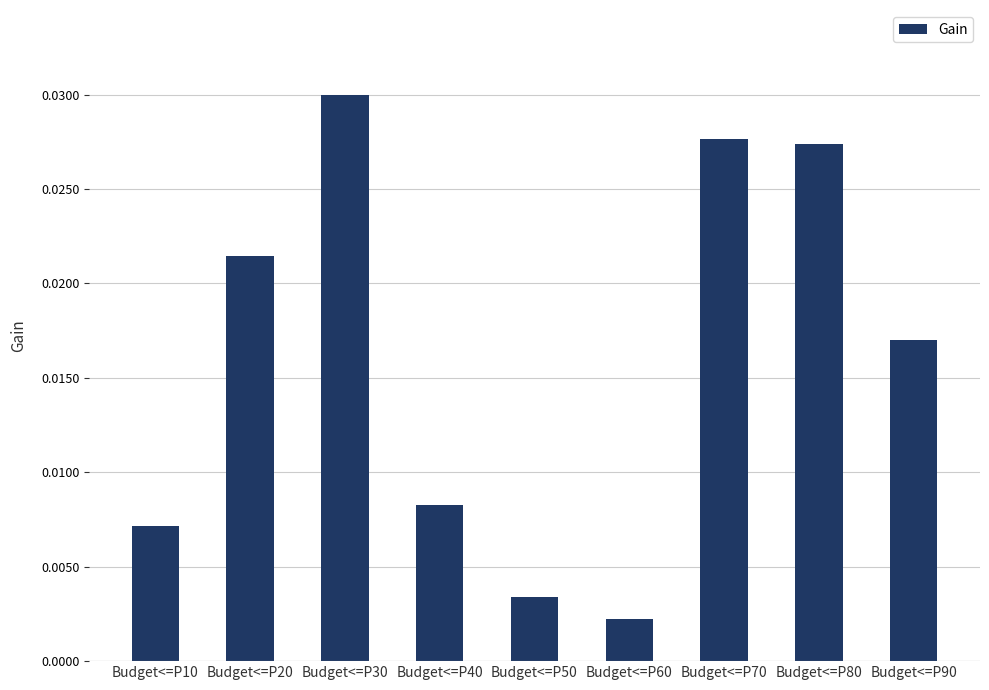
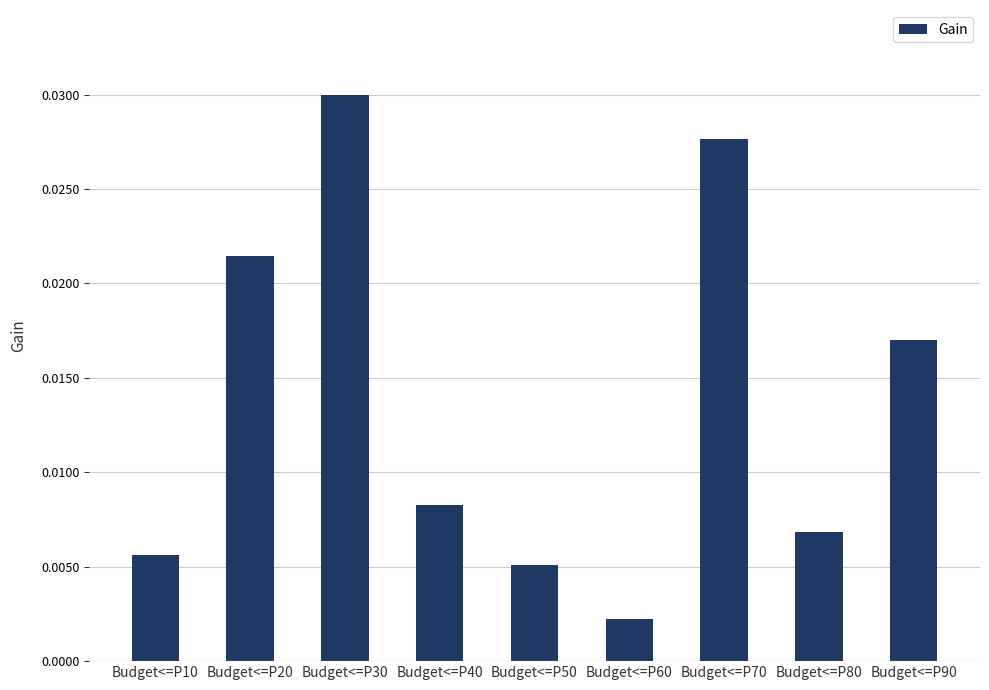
  {
-   "Budget<=P10": 0.0072,
+   "Budget<=P10": 0.0056,
    "Budget<=P20": 0.0214,
    "Budget<=P30": 0.0300,
    "Budget<=P40": 0.0083,
-   "Budget<=P50": 0.0034,
+   "Budget<=P50": 0.0051,
    "Budget<=P60": 0.0022,
    "Budget<=P70": 0.0276,
-   "Budget<=P80": 0.0274,
+   "Budget<=P80": 0.0068,
    "Budget<=P90": 0.0170
  }
